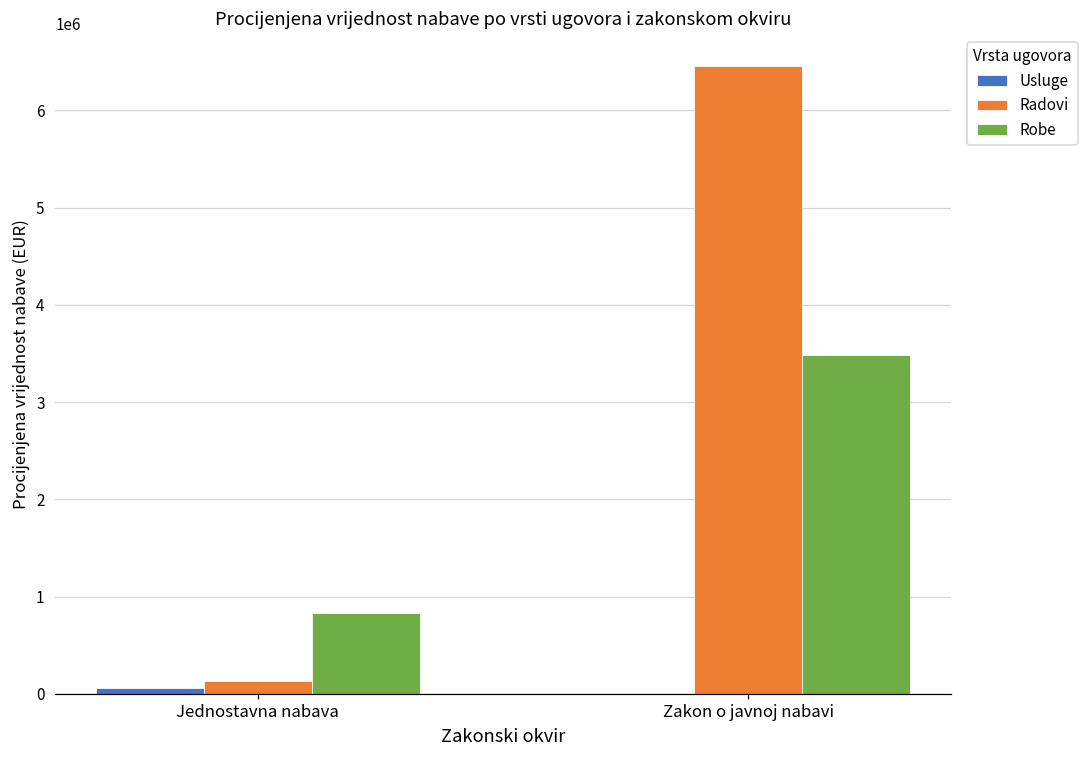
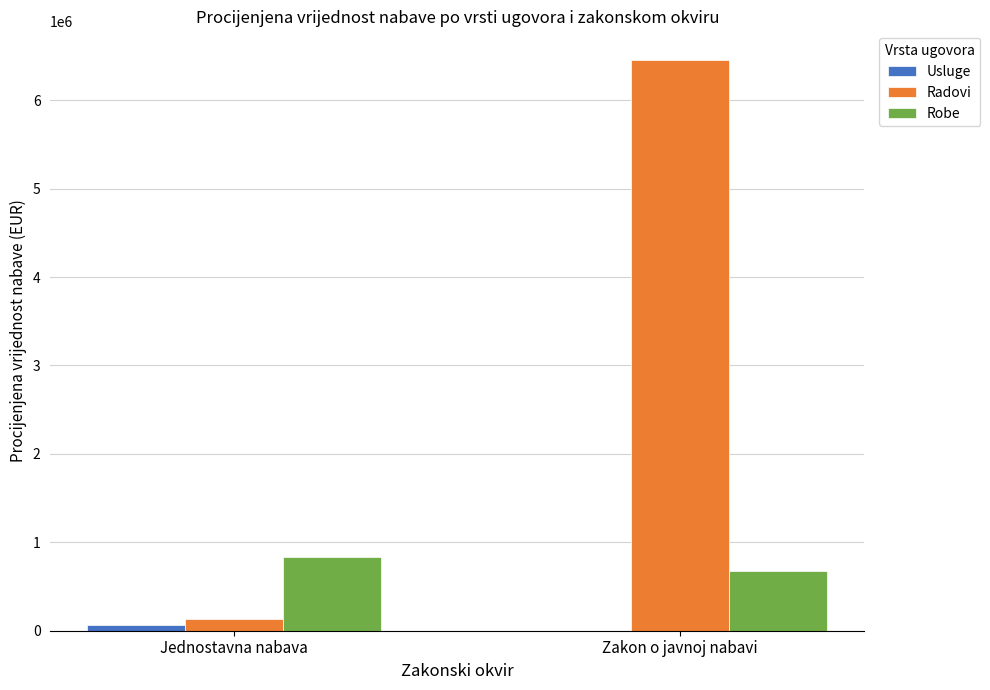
  {
    "Usluge": {
      "Jednostavna nabava": 100000,
      "Zakon o javnoj nabavi": 0
    },
    "Radovi": {
      "Jednostavna nabava": 100000,
      "Zakon o javnoj nabavi": 6500000
    },
    "Robe": {
      "Jednostavna nabava": 800000,
-     "Zakon o javnoj nabavi": 3500000
+     "Zakon o javnoj nabavi": 700000
    }
  }
